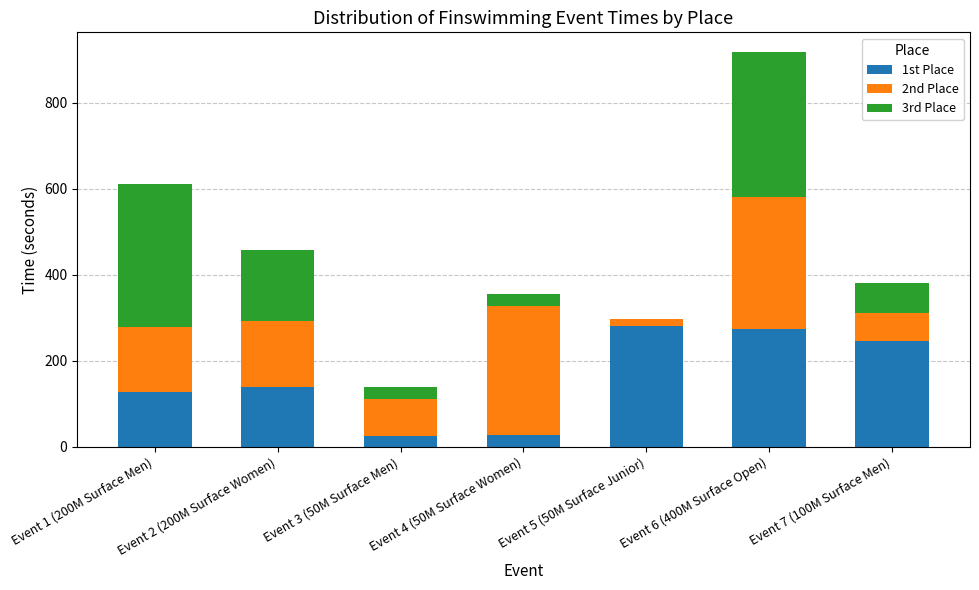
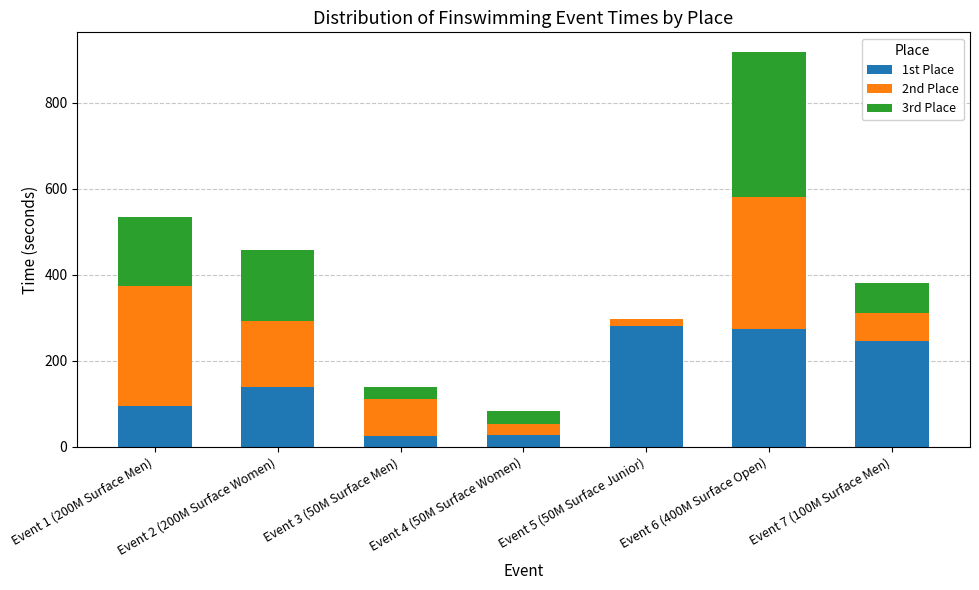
  {
    "1st Place": {
-     "Event 1 (200M Surface Men)": 130,
+     "Event 1 (200M Surface Men)": 100,
      "Event 2 (200M Surface Women)": 140,
      "Event 3 (50M Surface Men)": 30,
      "Event 4 (50M Surface Women)": 30,
      "Event 5 (50M Surface Junior)": 280,
      "Event 6 (400M Surface Open)": 270,
      "Event 7 (100M Surface Men)": 250
    },
    "2nd Place": {
-     "Event 1 (200M Surface Men)": 150,
+     "Event 1 (200M Surface Men)": 280,
      "Event 2 (200M Surface Women)": 150,
      "Event 3 (50M Surface Men)": 90,
-     "Event 4 (50M Surface Women)": 300,
+     "Event 4 (50M Surface Women)": 30,
      "Event 5 (50M Surface Junior)": 10,
      "Event 6 (400M Surface Open)": 310,
      "Event 7 (100M Surface Men)": 60
    },
    "3rd Place": {
-     "Event 1 (200M Surface Men)": 330,
+     "Event 1 (200M Surface Men)": 160,
      "Event 2 (200M Surface Women)": 170,
      "Event 3 (50M Surface Men)": 30,
      "Event 4 (50M Surface Women)": 30,
      "Event 5 (50M Surface Junior)": 0,
      "Event 6 (400M Surface Open)": 340,
      "Event 7 (100M Surface Men)": 70
    }
  }
